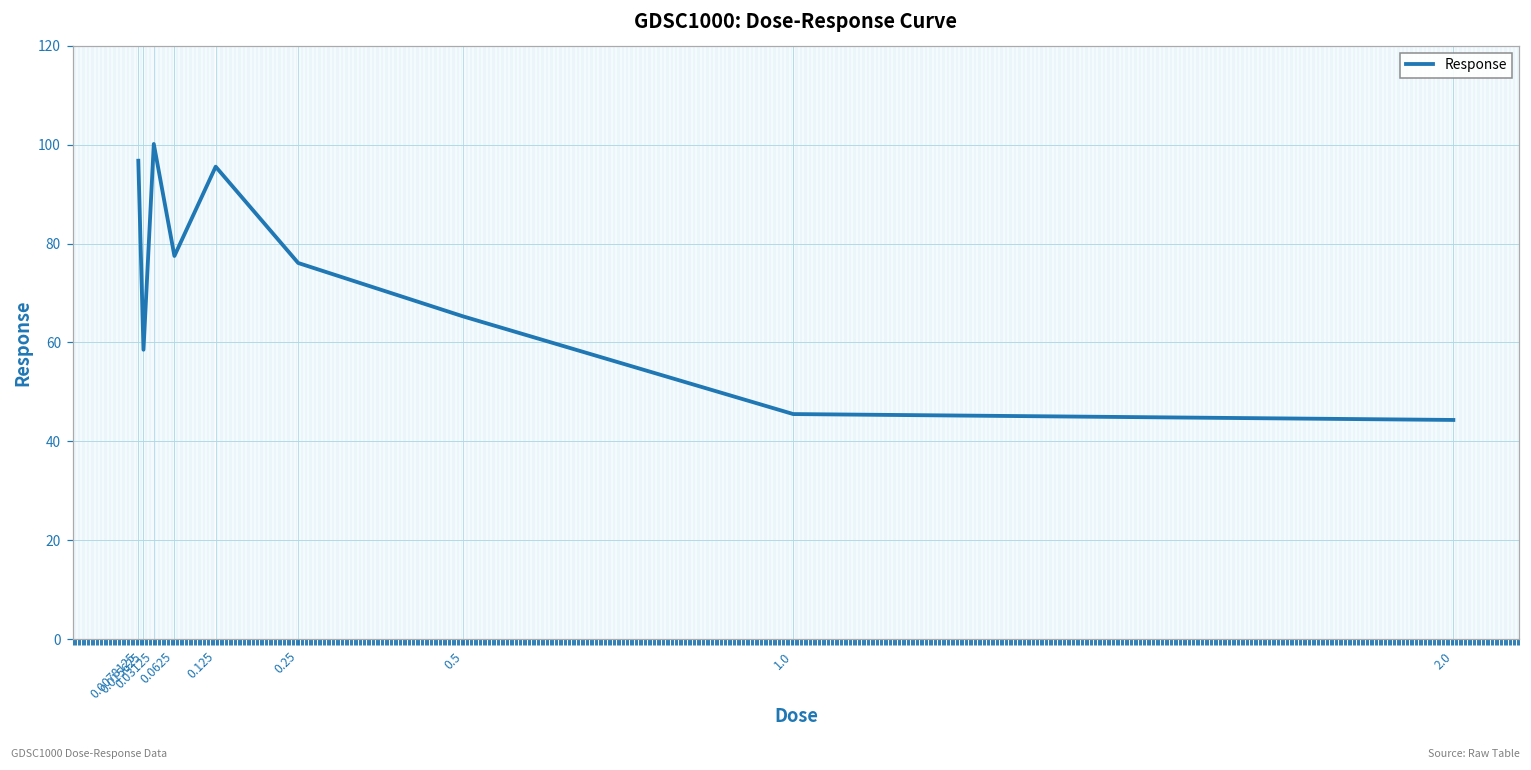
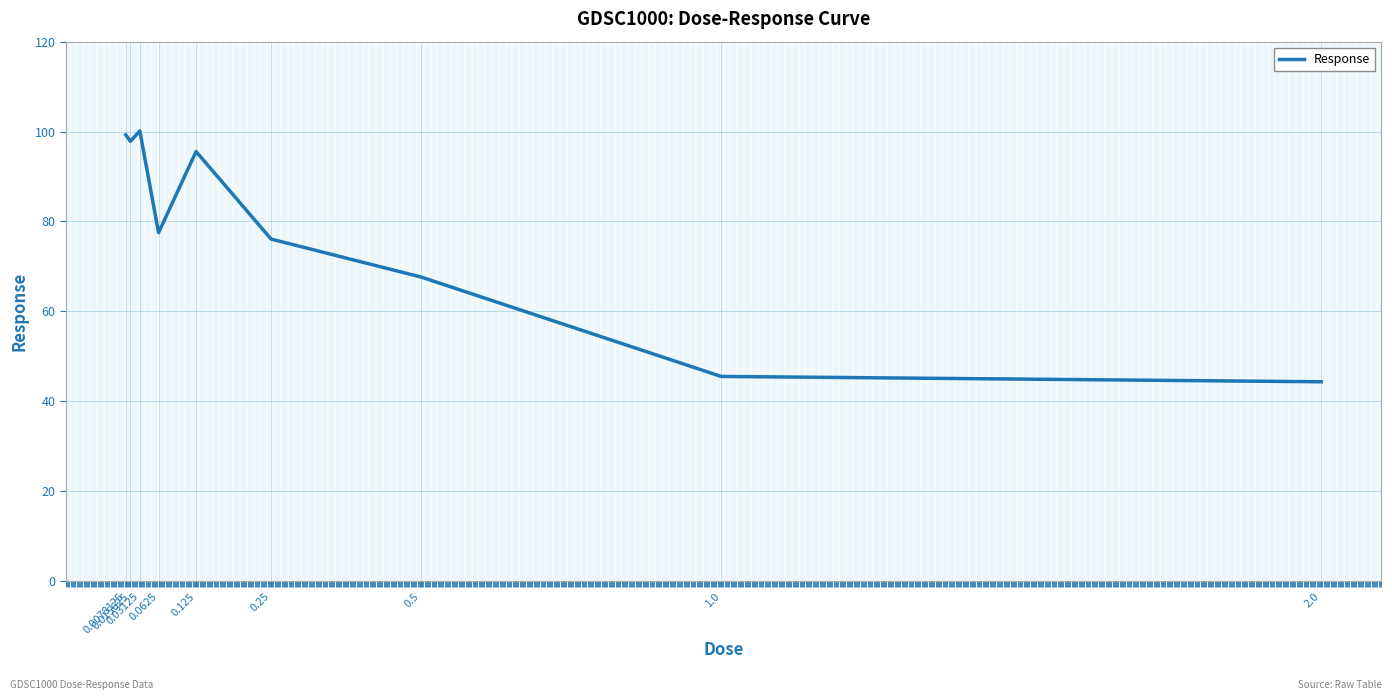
  {
-   "0.0078125": 97,
-   "0.015625": 59,
+   "0.0078125": 99,
+   "0.015625": 98,
    "0.03125": 100,
    "0.0625": 77,
    "0.125": 96,
    "0.25": 76,
-   "0.5": 65,
+   "0.5": 68,
    "1.0": 46,
    "2.0": 44
  }
